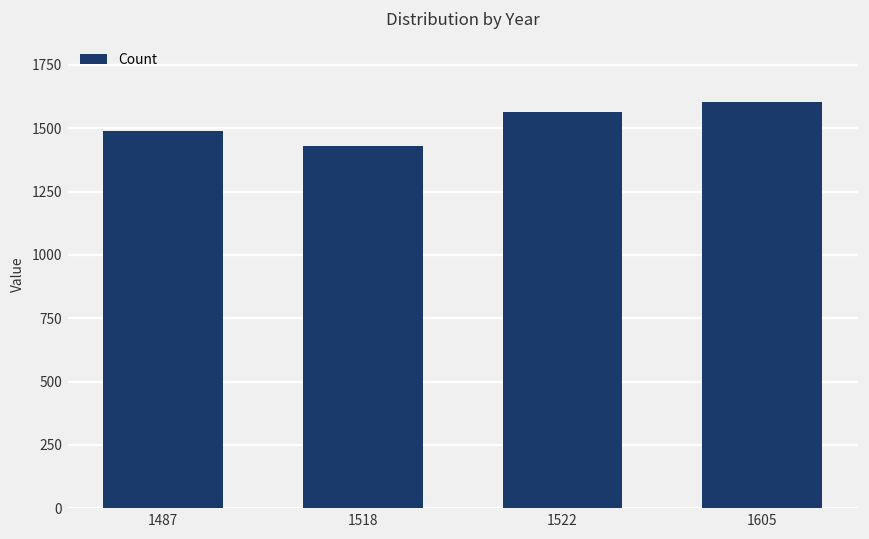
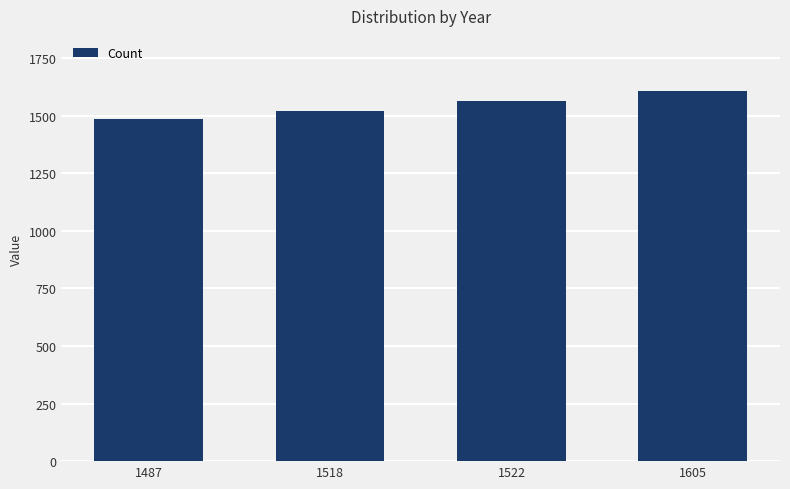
  {
    "1487": 1490,
-   "1518": 1430,
+   "1518": 1520,
    "1522": 1560,
    "1605": 1610
  }
